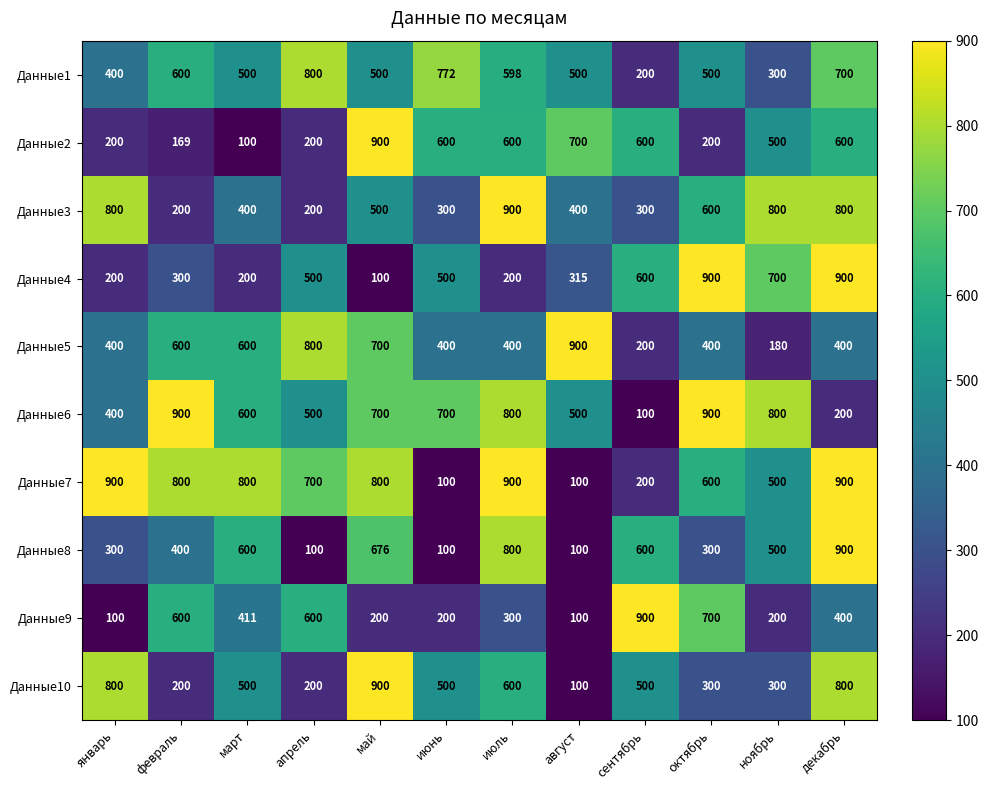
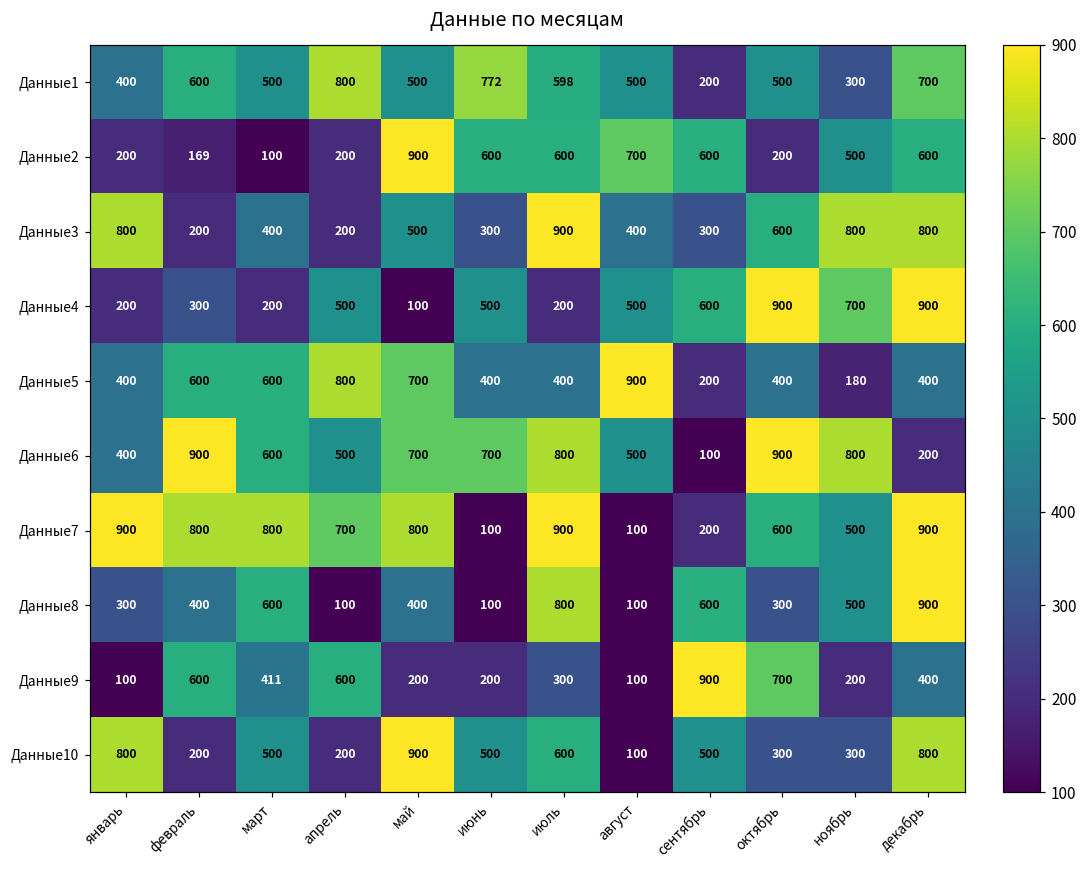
  {
    "Данные1": {
      "январь": 400,
      "февраль": 600,
      "март": 500,
      "апрель": 800,
      "май": 500,
      "июнь": 772,
      "июль": 598,
      "август": 500,
      "сентябрь": 200,
      "октябрь": 500,
      "ноябрь": 300,
      "декабрь": 700
    },
    "Данные2": {
      "январь": 200,
      "февраль": 169,
      "март": 100,
      "апрель": 200,
      "май": 900,
      "июнь": 600,
      "июль": 600,
      "август": 700,
      "сентябрь": 600,
      "октябрь": 200,
      "ноябрь": 500,
      "декабрь": 600
    },
    "Данные3": {
      "январь": 800,
      "февраль": 200,
      "март": 400,
      "апрель": 200,
      "май": 500,
      "июнь": 300,
      "июль": 900,
      "август": 400,
      "сентябрь": 300,
      "октябрь": 600,
      "ноябрь": 800,
      "декабрь": 800
    },
    "Данные4": {
      "январь": 200,
      "февраль": 300,
      "март": 200,
      "апрель": 500,
      "май": 100,
      "июнь": 500,
      "июль": 200,
-     "август": 315,
+     "август": 500,
      "сентябрь": 600,
      "октябрь": 900,
      "ноябрь": 700,
      "декабрь": 900
    },
    "Данные5": {
      "январь": 400,
      "февраль": 600,
      "март": 600,
      "апрель": 800,
      "май": 700,
      "июнь": 400,
      "июль": 400,
      "август": 900,
      "сентябрь": 200,
      "октябрь": 400,
      "ноябрь": 180,
      "декабрь": 400
    },
    "Данные6": {
      "январь": 400,
      "февраль": 900,
      "март": 600,
      "апрель": 500,
      "май": 700,
      "июнь": 700,
      "июль": 800,
      "август": 500,
      "сентябрь": 100,
      "октябрь": 900,
      "ноябрь": 800,
      "декабрь": 200
    },
    "Данные7": {
      "январь": 900,
      "февраль": 800,
      "март": 800,
      "апрель": 700,
      "май": 800,
      "июнь": 100,
      "июль": 900,
      "август": 100,
      "сентябрь": 200,
      "октябрь": 600,
      "ноябрь": 500,
      "декабрь": 900
    },
    "Данные8": {
      "январь": 300,
      "февраль": 400,
      "март": 600,
      "апрель": 100,
-     "май": 676,
+     "май": 400,
      "июнь": 100,
      "июль": 800,
      "август": 100,
      "сентябрь": 600,
      "октябрь": 300,
      "ноябрь": 500,
      "декабрь": 900
    },
    "Данные9": {
      "январь": 100,
      "февраль": 600,
      "март": 411,
      "апрель": 600,
      "май": 200,
      "июнь": 200,
      "июль": 300,
      "август": 100,
      "сентябрь": 900,
      "октябрь": 700,
      "ноябрь": 200,
      "декабрь": 400
    },
    "Данные10": {
      "январь": 800,
      "февраль": 200,
      "март": 500,
      "апрель": 200,
      "май": 900,
      "июнь": 500,
      "июль": 600,
      "август": 100,
      "сентябрь": 500,
      "октябрь": 300,
      "ноябрь": 300,
      "декабрь": 800
    }
  }
